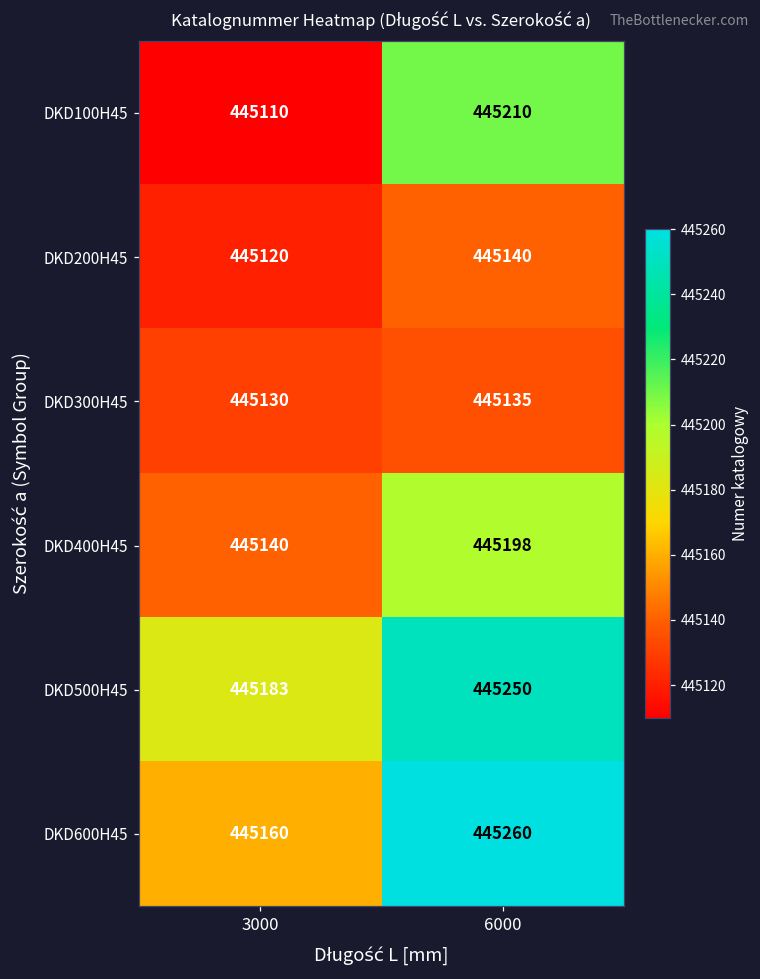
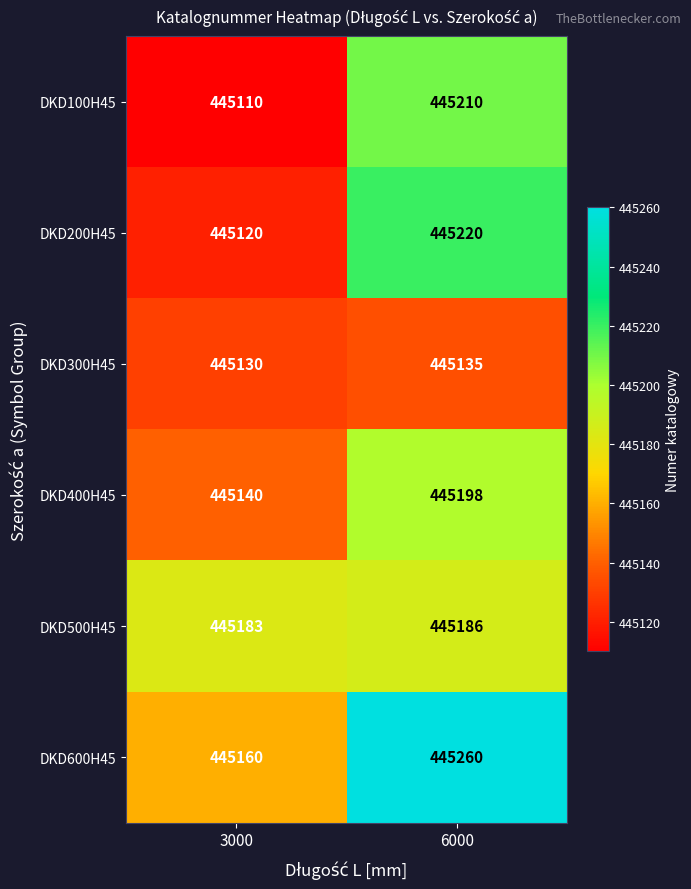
  {
    "DKD100H45": {
      "3000": 445110,
      "6000": 445210
    },
    "DKD200H45": {
      "3000": 445120,
-     "6000": 445140
+     "6000": 445220
    },
    "DKD300H45": {
      "3000": 445130,
      "6000": 445135
    },
    "DKD400H45": {
      "3000": 445140,
      "6000": 445198
    },
    "DKD500H45": {
      "3000": 445183,
-     "6000": 445250
+     "6000": 445186
    },
    "DKD600H45": {
      "3000": 445160,
      "6000": 445260
    }
  }
